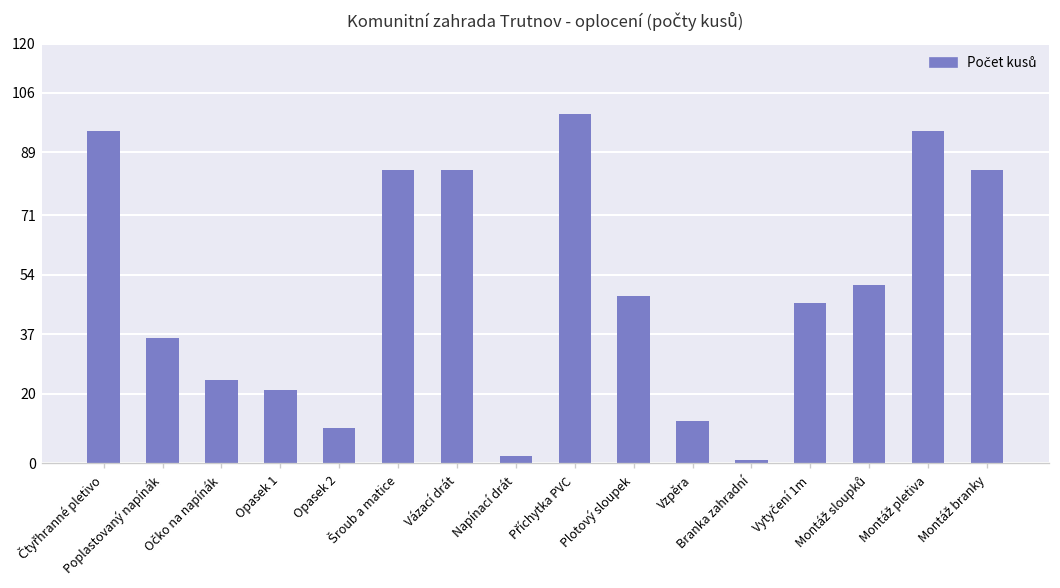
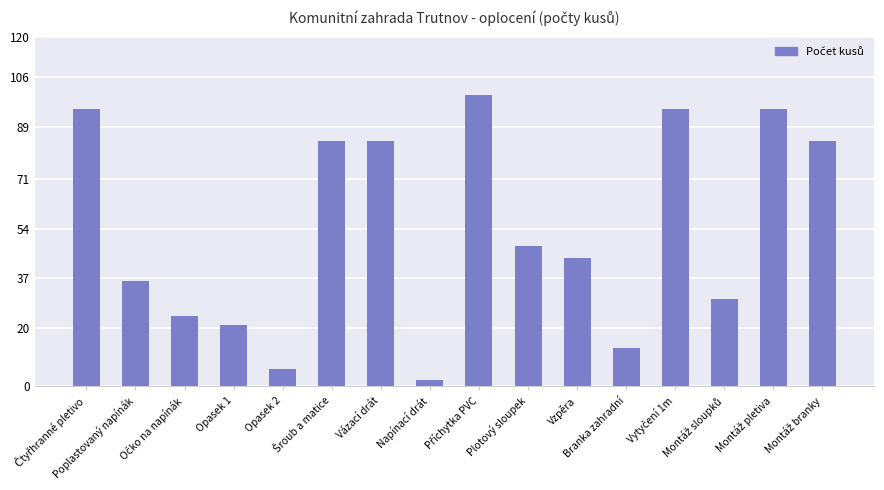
  {
    "Čtyřhranné pletivo": 95,
    "Poplastovaný napínák": 36,
    "Očko na napínák": 24,
    "Opasek 1": 21,
-   "Opasek 2": 10,
+   "Opasek 2": 6,
    "Šroub a matice": 84,
    "Vázací drát": 84,
    "Napínací drát": 2,
    "Příchytka PVC": 100,
    "Plotový sloupek": 48,
-   "Vzpěra": 12,
-   "Branka zahradní": 1,
-   "Vytyčení 1m": 46,
-   "Montáž sloupků": 51,
+   "Vzpěra": 44,
+   "Branka zahradní": 13,
+   "Vytyčení 1m": 95,
+   "Montáž sloupků": 30,
    "Montáž pletiva": 95,
    "Montáž branky": 84
  }
